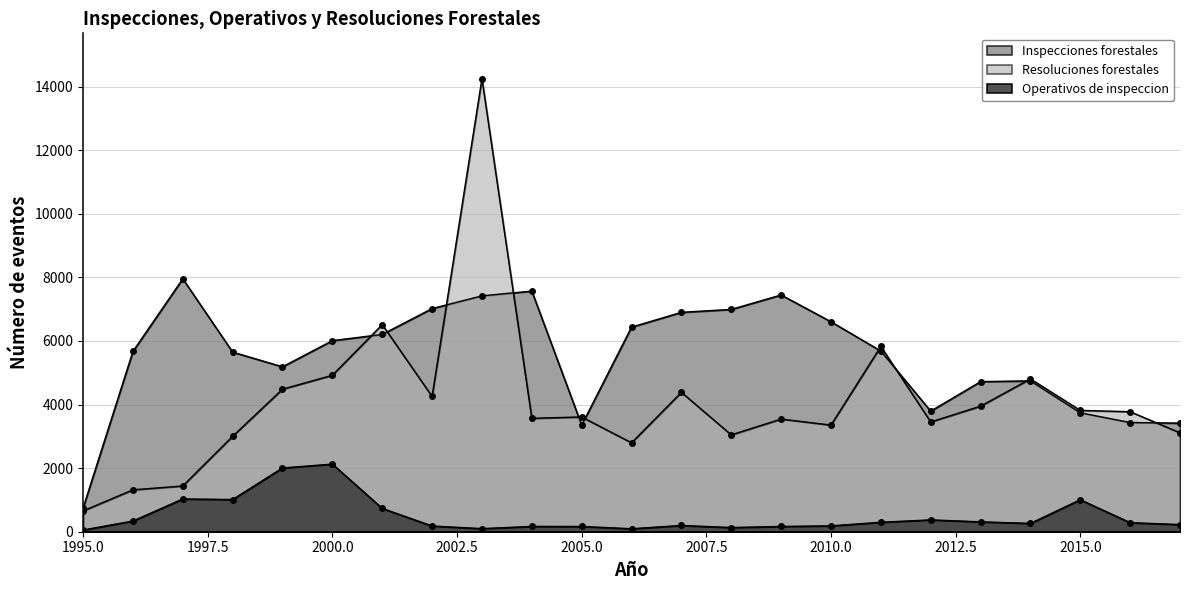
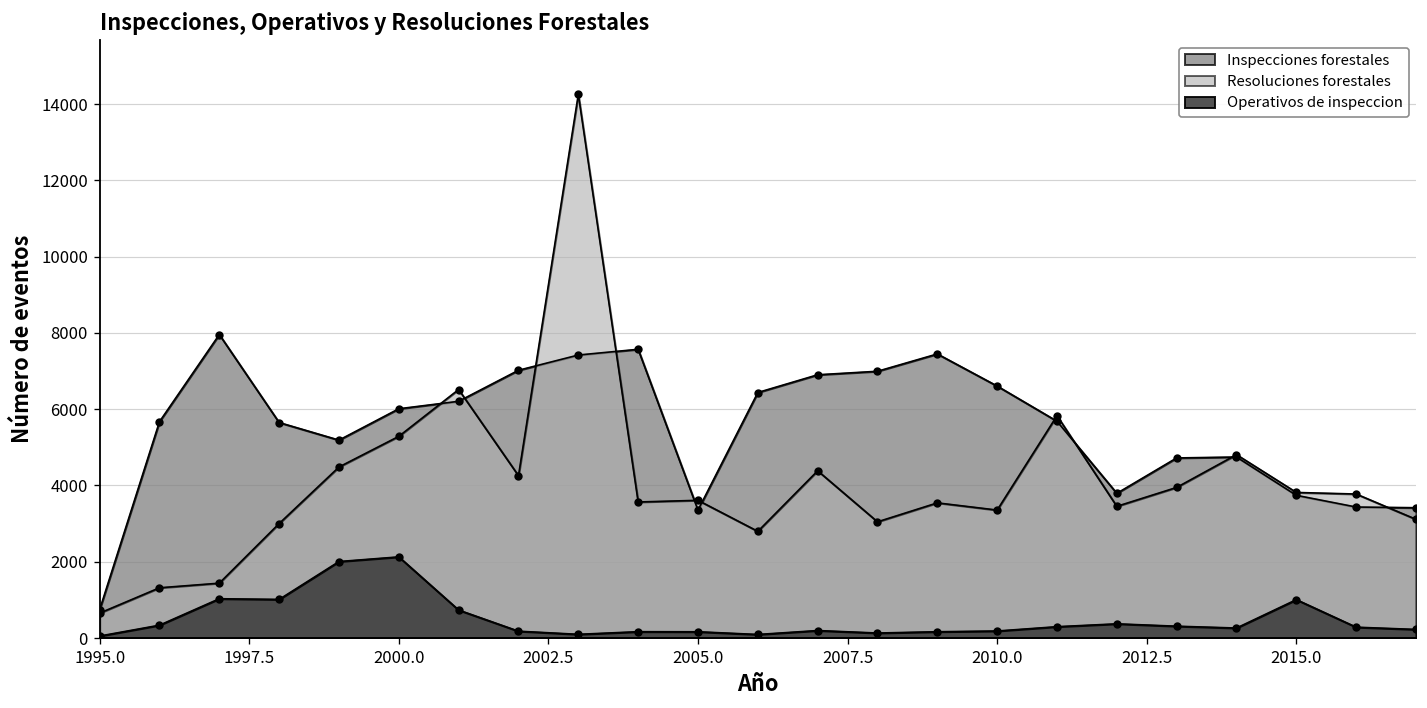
  {
    "Inspecciones forestales": {
      "1995.0": 700,
      "2000.0": 6000,
      "2005.0": 3400,
      "2010.0": 6600
    },
    "Resoluciones forestales": {
      "1995.0": 700,
-     "2000.0": 4900,
+     "2000.0": 5300,
      "2005.0": 3600,
      "2010.0": 3400
    },
    "Operativos de inspeccion": {
      "1995.0": 100,
      "2000.0": 2100,
      "2005.0": 200,
      "2010.0": 200,
      "2015.0": 1000
    }
  }
